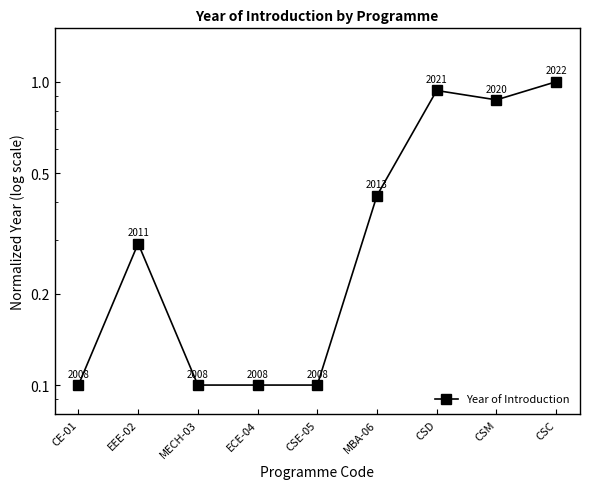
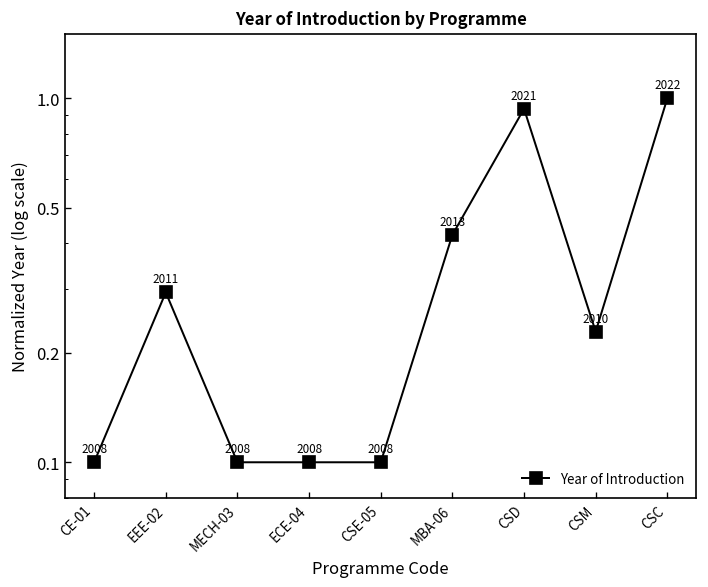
  {
-   "CSM": 2020
+   "CSM": 2010
  }
